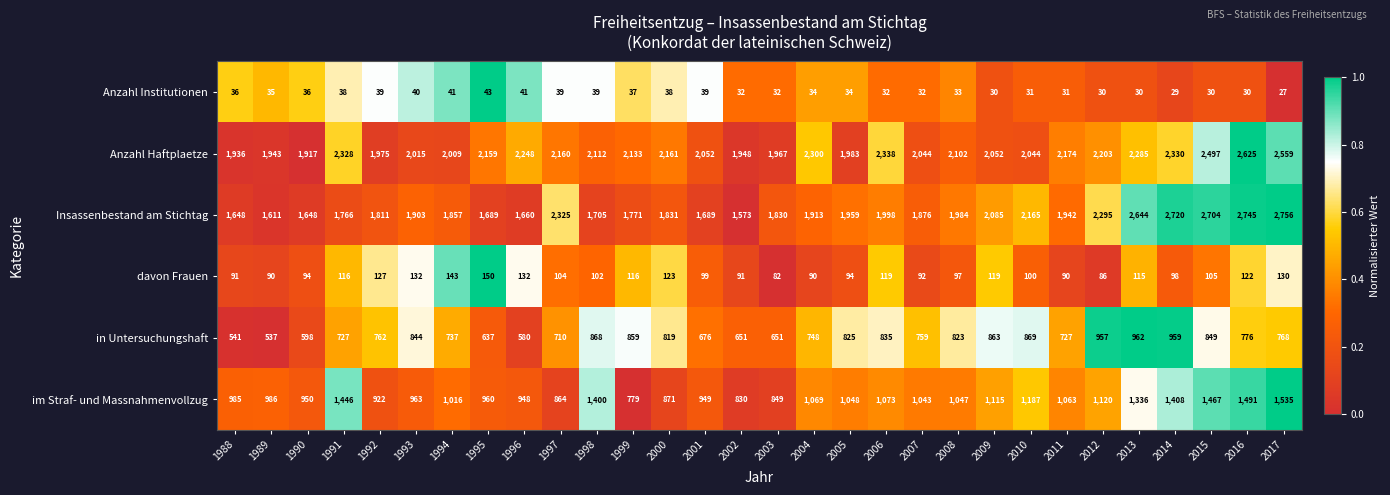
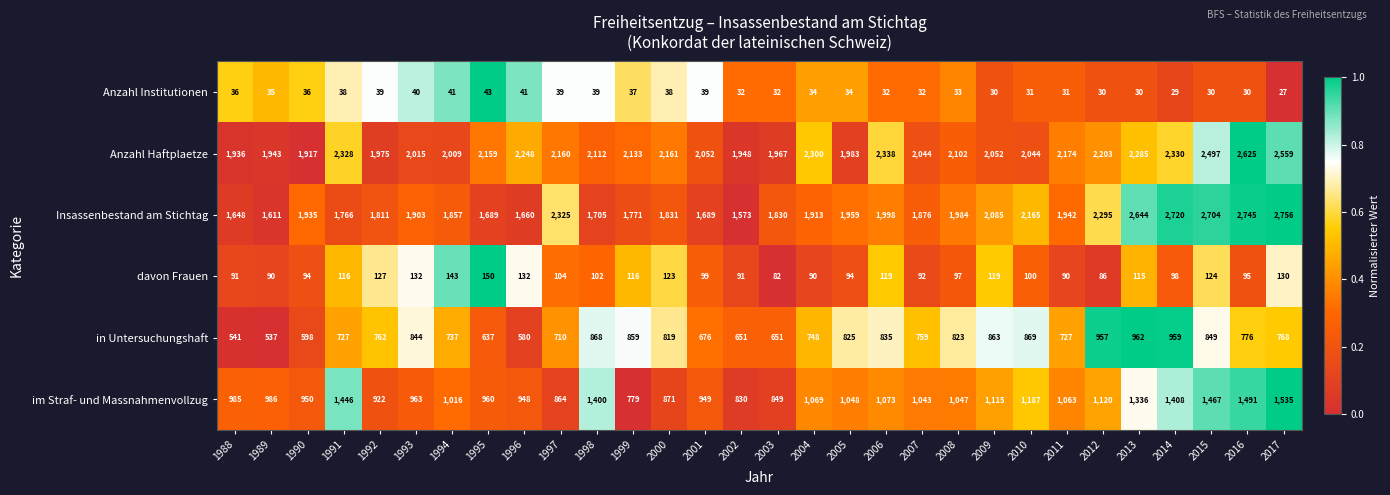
  {
    "Anzahl Institutionen": {
      "1988": "36",
      "1989": "35",
      "1990": "36",
      "1991": "38",
      "1992": "39",
      "1993": "40",
      "1994": "41",
      "1995": "43",
      "1996": "41",
      "1997": "39",
      "1998": "39",
      "1999": "37",
      "2000": "38",
      "2001": "39",
      "2002": "32",
      "2003": "32",
      "2004": "34",
      "2005": "34",
      "2006": "32",
      "2007": "32",
      "2008": "33",
      "2009": "30",
      "2010": "31",
      "2011": "31",
      "2012": "30",
      "2013": "30",
      "2014": "29",
      "2015": "30",
      "2016": "30",
      "2017": "27"
    },
    "Anzahl Haftplaetze": {
      "1988": "1,936",
      "1989": "1,943",
      "1990": "1,917",
      "1991": "2,328",
      "1992": "1,975",
      "1993": "2,015",
      "1994": "2,009",
      "1995": "2,159",
      "1996": "2,248",
      "1997": "2,160",
      "1998": "2,112",
      "1999": "2,133",
      "2000": "2,161",
      "2001": "2,052",
      "2002": "1,948",
      "2003": "1,967",
      "2004": "2,300",
      "2005": "1,983",
      "2006": "2,338",
      "2007": "2,044",
      "2008": "2,102",
      "2009": "2,052",
      "2010": "2,044",
      "2011": "2,174",
      "2012": "2,203",
      "2013": "2,285",
      "2014": "2,330",
      "2015": "2,497",
      "2016": "2,625",
      "2017": "2,559"
    },
    "Insassenbestand am Stichtag": {
      "1988": "1,648",
      "1989": "1,611",
-     "1990": "1,648",
+     "1990": "1,935",
      "1991": "1,766",
      "1992": "1,811",
      "1993": "1,903",
      "1994": "1,857",
      "1995": "1,689",
      "1996": "1,660",
      "1997": "2,325",
      "1998": "1,705",
      "1999": "1,771",
      "2000": "1,831",
      "2001": "1,689",
      "2002": "1,573",
      "2003": "1,830",
      "2004": "1,913",
      "2005": "1,959",
      "2006": "1,998",
      "2007": "1,876",
      "2008": "1,984",
      "2009": "2,085",
      "2010": "2,165",
      "2011": "1,942",
      "2012": "2,295",
      "2013": "2,644",
      "2014": "2,720",
      "2015": "2,704",
      "2016": "2,745",
      "2017": "2,756"
    },
    "davon Frauen": {
      "1988": "91",
      "1989": "90",
      "1990": "94",
      "1991": "116",
      "1992": "127",
      "1993": "132",
      "1994": "143",
      "1995": "150",
      "1996": "132",
      "1997": "104",
      "1998": "102",
      "1999": "116",
      "2000": "123",
      "2001": "99",
      "2002": "91",
      "2003": "82",
      "2004": "90",
      "2005": "94",
      "2006": "119",
      "2007": "92",
      "2008": "97",
      "2009": "119",
      "2010": "100",
      "2011": "90",
      "2012": "86",
      "2013": "115",
      "2014": "98",
-     "2015": "105",
-     "2016": "122",
+     "2015": "124",
+     "2016": "95",
      "2017": "130"
    },
    "in Untersuchungshaft": {
      "1988": "541",
      "1989": "537",
      "1990": "598",
      "1991": "727",
      "1992": "762",
      "1993": "844",
      "1994": "737",
      "1995": "637",
      "1996": "580",
      "1997": "710",
      "1998": "868",
      "1999": "859",
      "2000": "819",
      "2001": "676",
      "2002": "651",
      "2003": "651",
      "2004": "748",
      "2005": "825",
      "2006": "835",
      "2007": "759",
      "2008": "823",
      "2009": "863",
      "2010": "869",
      "2011": "727",
      "2012": "957",
      "2013": "962",
      "2014": "959",
      "2015": "849",
      "2016": "776",
      "2017": "768"
    },
    "im Straf- und Massnahmenvollzug": {
      "1988": "985",
      "1989": "986",
      "1990": "950",
      "1991": "1,446",
      "1992": "922",
      "1993": "963",
      "1994": "1,016",
      "1995": "960",
      "1996": "948",
      "1997": "864",
      "1998": "1,400",
      "1999": "779",
      "2000": "871",
      "2001": "949",
      "2002": "830",
      "2003": "849",
      "2004": "1,069",
      "2005": "1,048",
      "2006": "1,073",
      "2007": "1,043",
      "2008": "1,047",
      "2009": "1,115",
      "2010": "1,187",
      "2011": "1,063",
      "2012": "1,120",
      "2013": "1,336",
      "2014": "1,408",
      "2015": "1,467",
      "2016": "1,491",
      "2017": "1,535"
    }
  }
